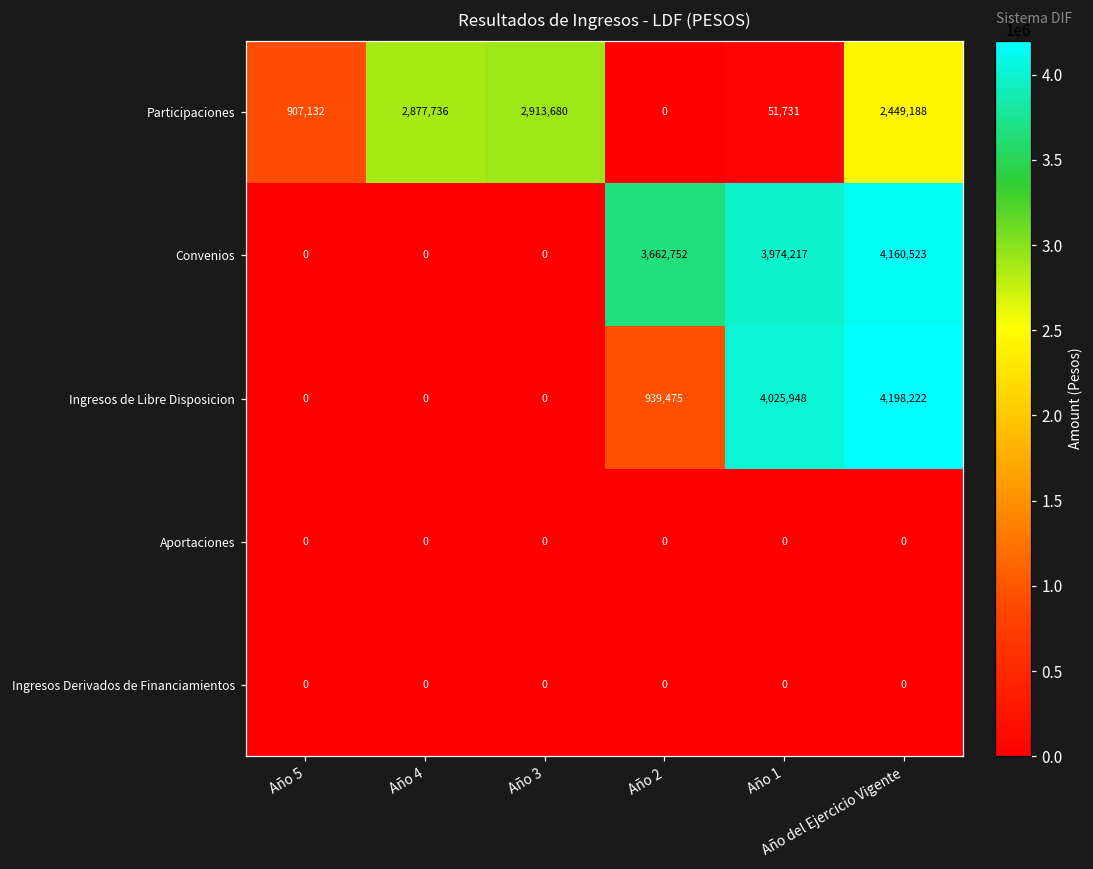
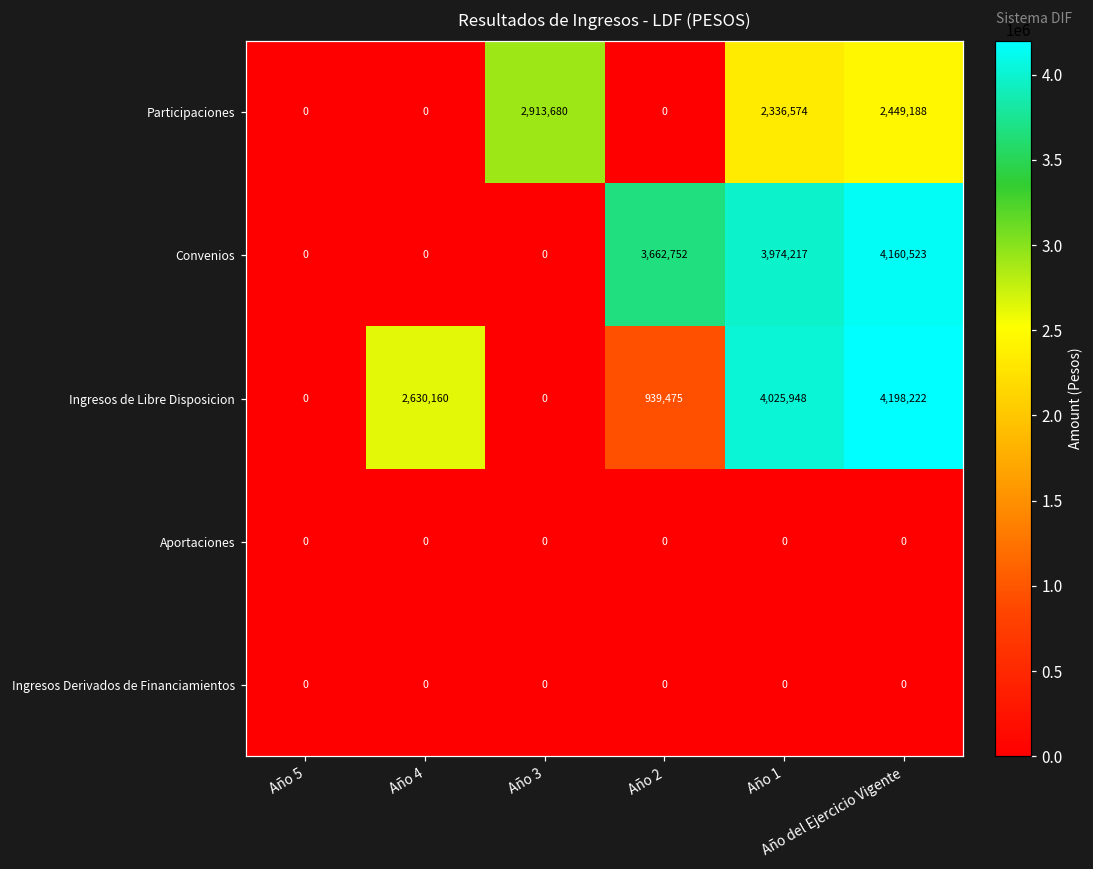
  {
    "Participaciones": {
-     "Año 5": "907,132",
-     "Año 4": "2,877,736",
+     "Año 5": "0",
+     "Año 4": "0",
      "Año 3": "2,913,680",
      "Año 2": "0",
-     "Año 1": "51,731",
+     "Año 1": "2,336,574",
      "Año del Ejercicio Vigente": "2,449,188"
    },
    "Convenios": {
      "Año 5": "0",
      "Año 4": "0",
      "Año 3": "0",
      "Año 2": "3,662,752",
      "Año 1": "3,974,217",
      "Año del Ejercicio Vigente": "4,160,523"
    },
    "Ingresos de Libre Disposicion": {
      "Año 5": "0",
-     "Año 4": "0",
+     "Año 4": "2,630,160",
      "Año 3": "0",
      "Año 2": "939,475",
      "Año 1": "4,025,948",
      "Año del Ejercicio Vigente": "4,198,222"
    },
    "Aportaciones": {
      "Año 5": "0",
      "Año 4": "0",
      "Año 3": "0",
      "Año 2": "0",
      "Año 1": "0",
      "Año del Ejercicio Vigente": "0"
    },
    "Ingresos Derivados de Financiamientos": {
      "Año 5": "0",
      "Año 4": "0",
      "Año 3": "0",
      "Año 2": "0",
      "Año 1": "0",
      "Año del Ejercicio Vigente": "0"
    }
  }
